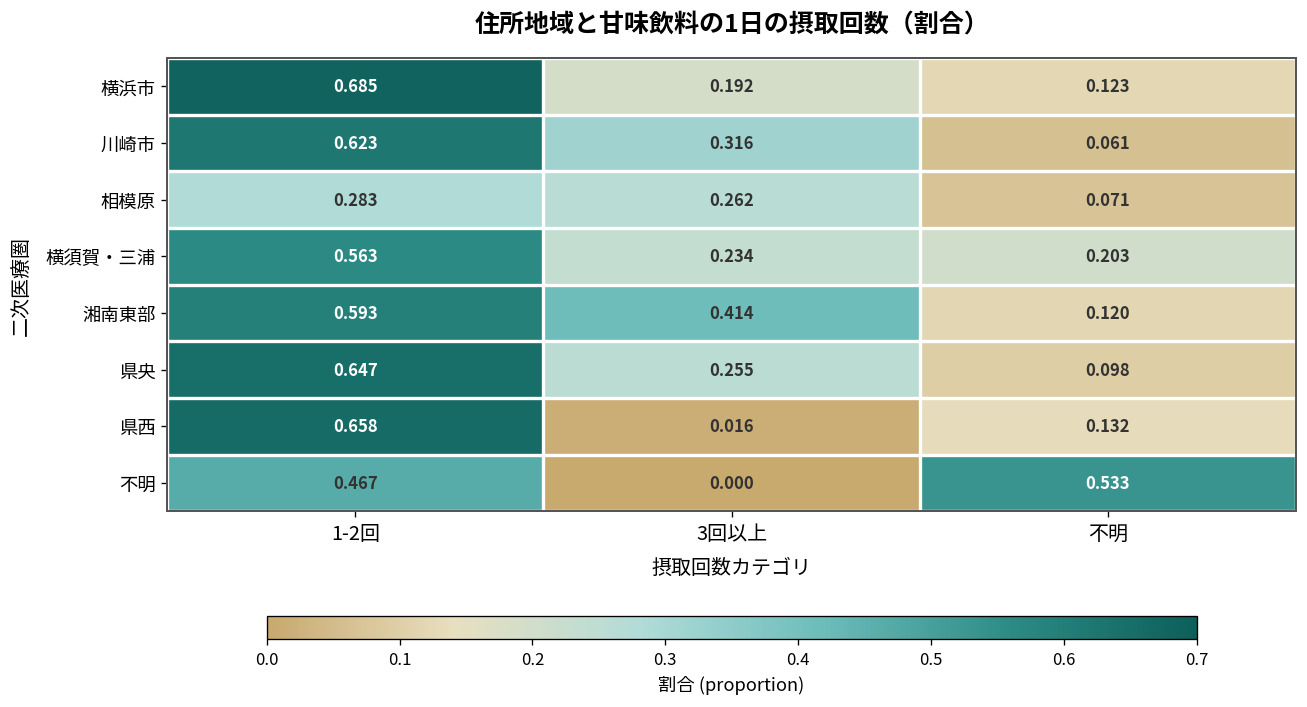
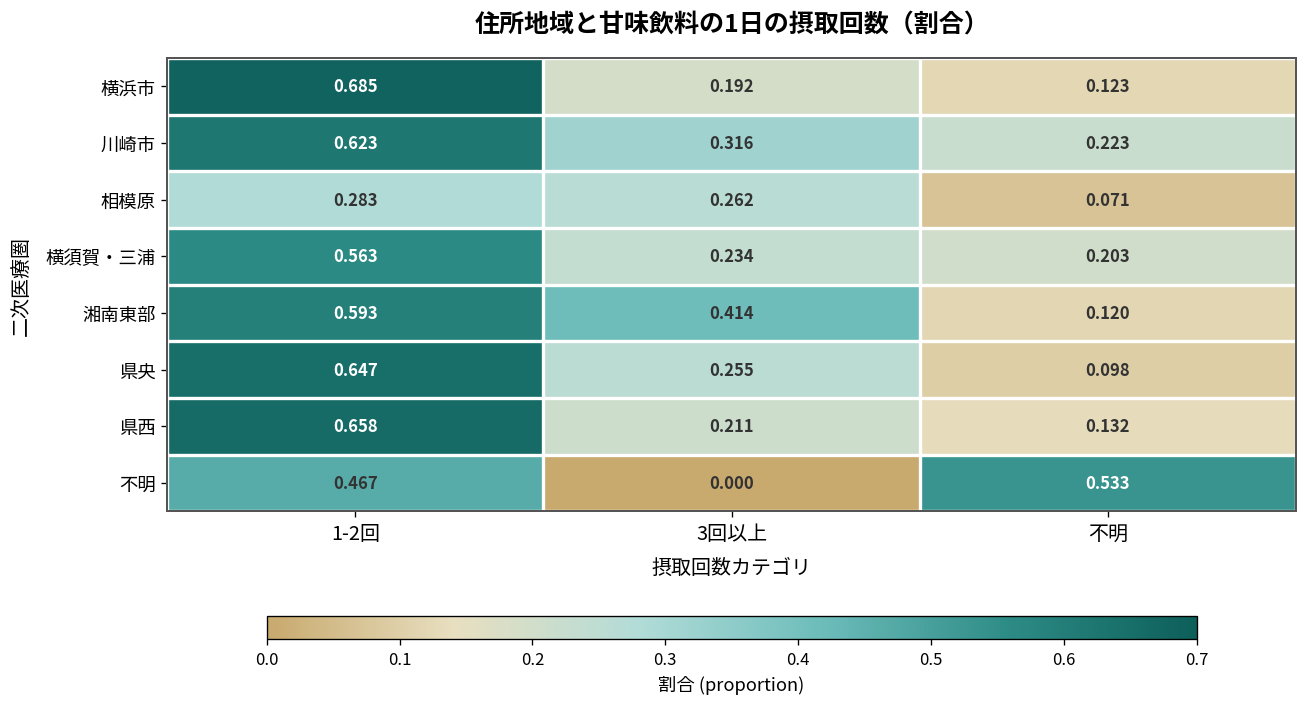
  {
    "横浜市": {
      "1-2回": 0.685,
      "3回以上": 0.192,
      "不明": 0.123
    },
    "川崎市": {
      "1-2回": 0.623,
      "3回以上": 0.316,
-     "不明": 0.061
+     "不明": 0.223
    },
    "相模原": {
      "1-2回": 0.283,
      "3回以上": 0.262,
      "不明": 0.071
    },
    "横須賀・三浦": {
      "1-2回": 0.563,
      "3回以上": 0.234,
      "不明": 0.203
    },
    "湘南東部": {
      "1-2回": 0.593,
      "3回以上": 0.414,
      "不明": 0.120
    },
    "県央": {
      "1-2回": 0.647,
      "3回以上": 0.255,
      "不明": 0.098
    },
    "県西": {
      "1-2回": 0.658,
-     "3回以上": 0.016,
+     "3回以上": 0.211,
      "不明": 0.132
    },
    "不明": {
      "1-2回": 0.467,
      "3回以上": 0.000,
      "不明": 0.533
    }
  }
